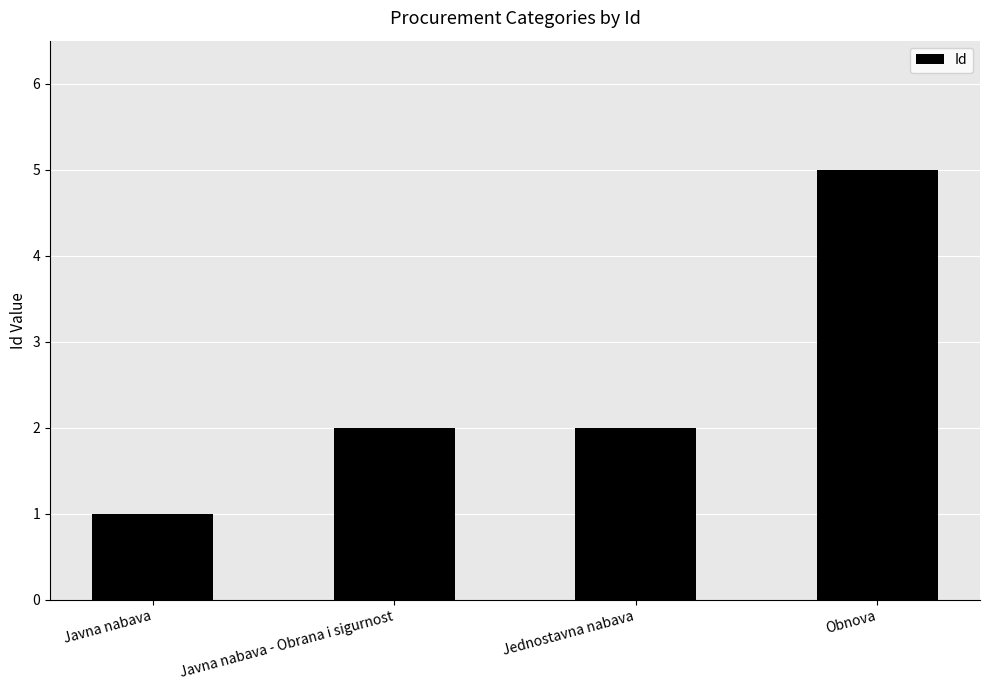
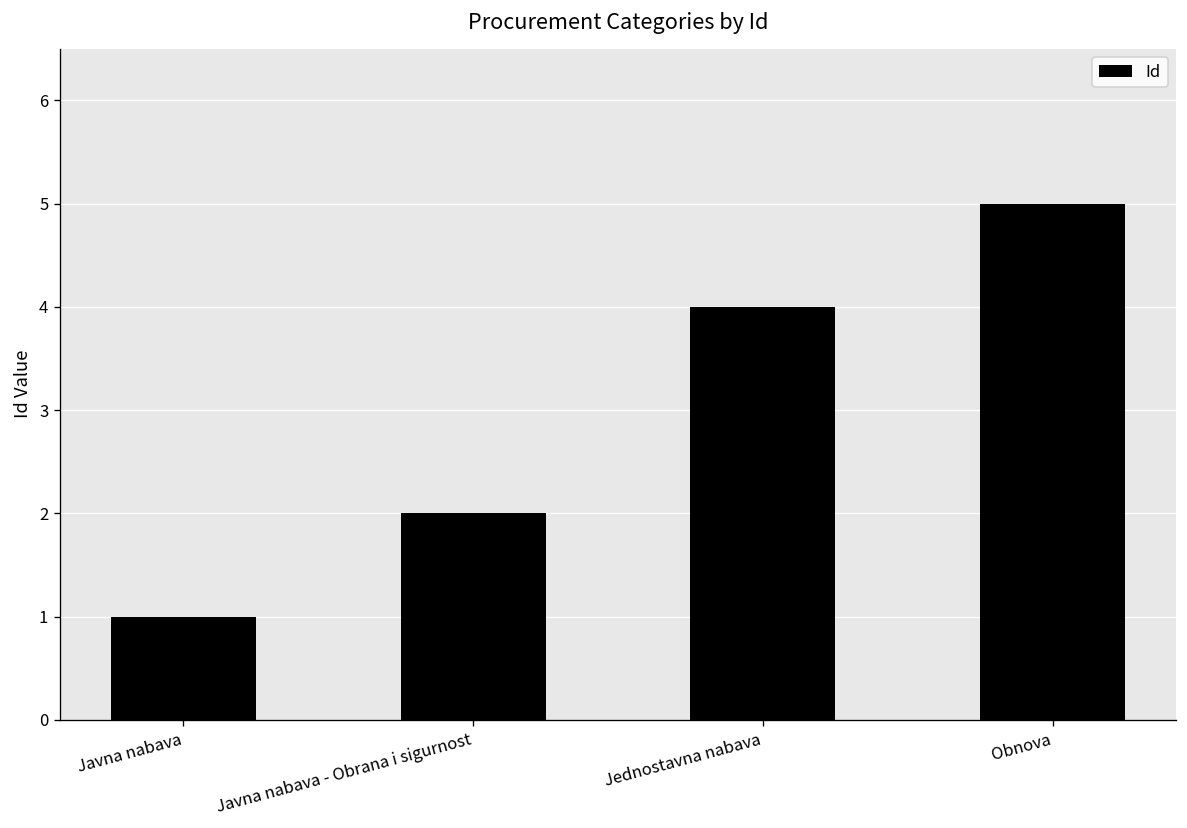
  {
    "Javna nabava": 1,
    "Javna nabava - Obrana i sigurnost": 2,
-   "Jednostavna nabava": 2,
+   "Jednostavna nabava": 4,
    "Obnova": 5
  }
